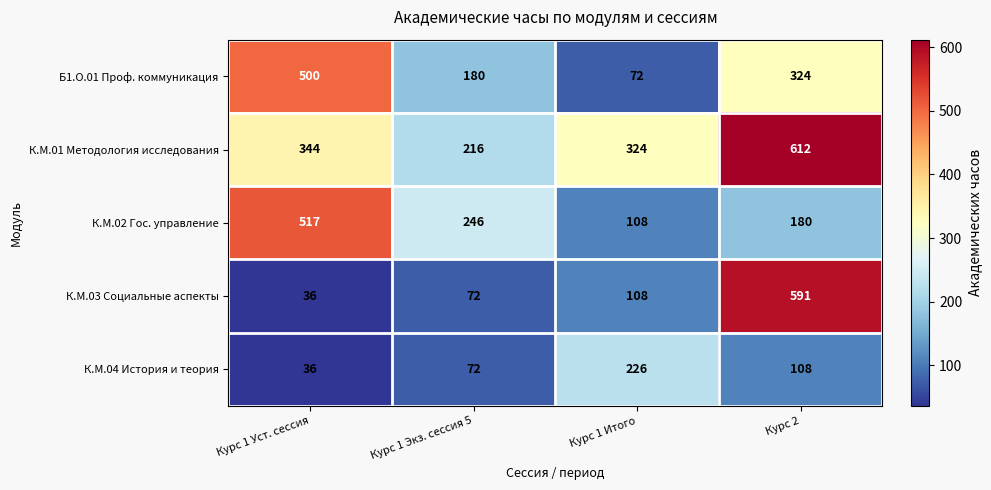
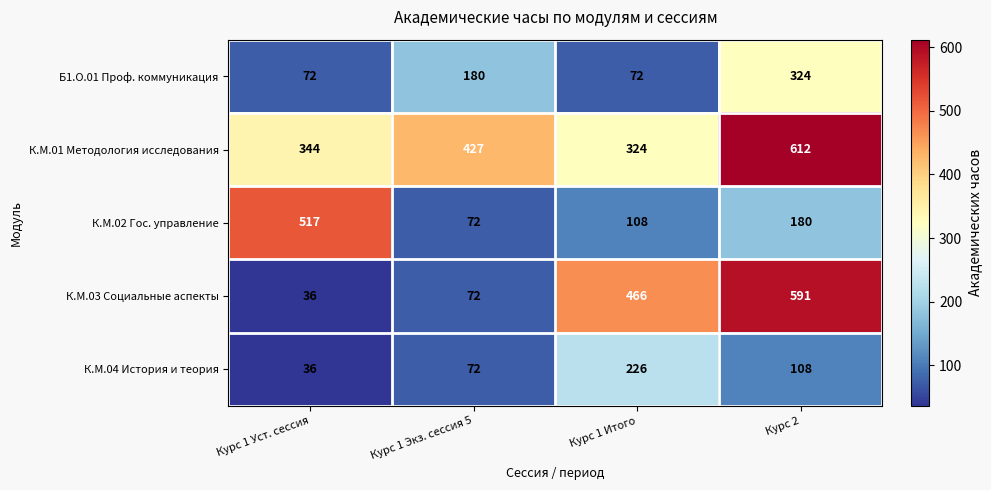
  {
    "Б1.О.01 Проф. коммуникация": {
-     "Курс 1 Уст. сессия": 500,
+     "Курс 1 Уст. сессия": 72,
      "Курс 1 Экз. сессия 5": 180,
      "Курс 1 Итого": 72,
      "Курс 2": 324
    },
    "К.М.01 Методология исследования": {
      "Курс 1 Уст. сессия": 344,
-     "Курс 1 Экз. сессия 5": 216,
+     "Курс 1 Экз. сессия 5": 427,
      "Курс 1 Итого": 324,
      "Курс 2": 612
    },
    "К.М.02 Гос. управление": {
      "Курс 1 Уст. сессия": 517,
-     "Курс 1 Экз. сессия 5": 246,
+     "Курс 1 Экз. сессия 5": 72,
      "Курс 1 Итого": 108,
      "Курс 2": 180
    },
    "К.М.03 Социальные аспекты": {
      "Курс 1 Уст. сессия": 36,
      "Курс 1 Экз. сессия 5": 72,
-     "Курс 1 Итого": 108,
+     "Курс 1 Итого": 466,
      "Курс 2": 591
    },
    "К.М.04 История и теория": {
      "Курс 1 Уст. сессия": 36,
      "Курс 1 Экз. сессия 5": 72,
      "Курс 1 Итого": 226,
      "Курс 2": 108
    }
  }
